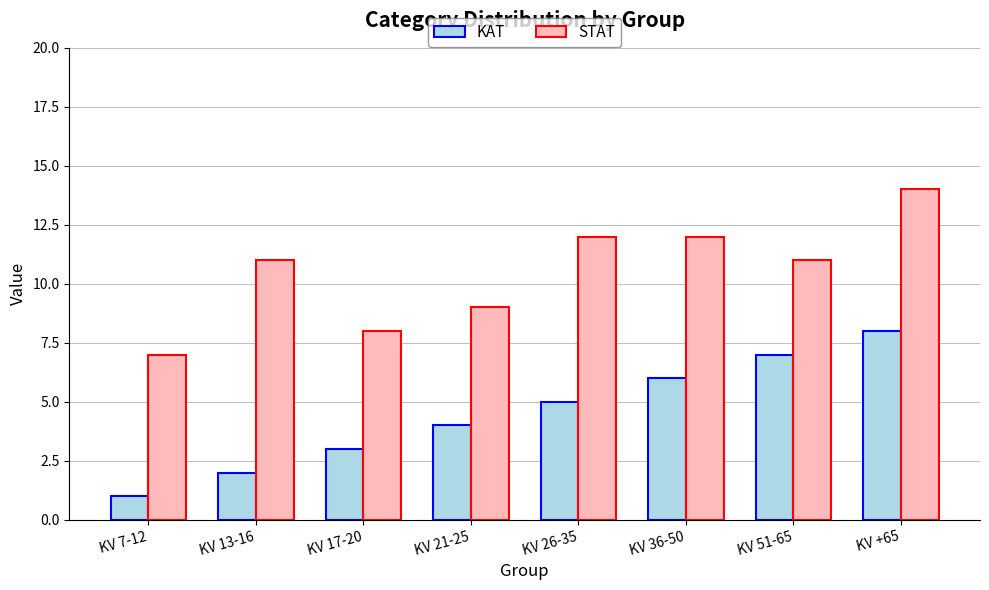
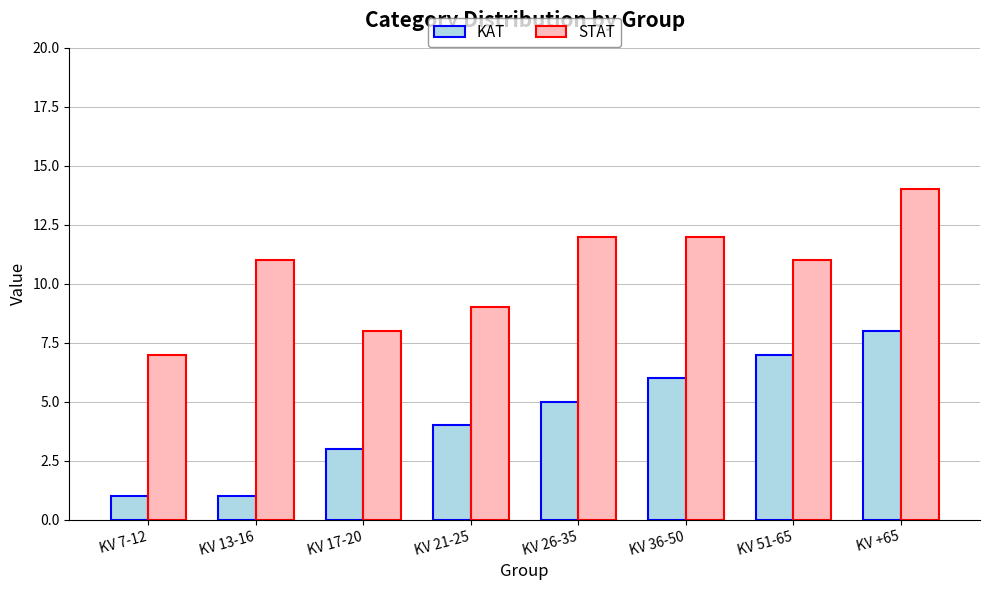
  {
    "KAT": {
      "KV 7-12": 1,
-     "KV 13-16": 2,
+     "KV 13-16": 1,
      "KV 17-20": 3,
      "KV 21-25": 4,
      "KV 26-35": 5,
      "KV 36-50": 6,
      "KV 51-65": 7,
      "KV +65": 8
    },
    "STAT": {
      "KV 7-12": 7,
      "KV 13-16": 11,
      "KV 17-20": 8,
      "KV 21-25": 9,
      "KV 26-35": 12,
      "KV 36-50": 12,
      "KV 51-65": 11,
      "KV +65": 14
    }
  }
